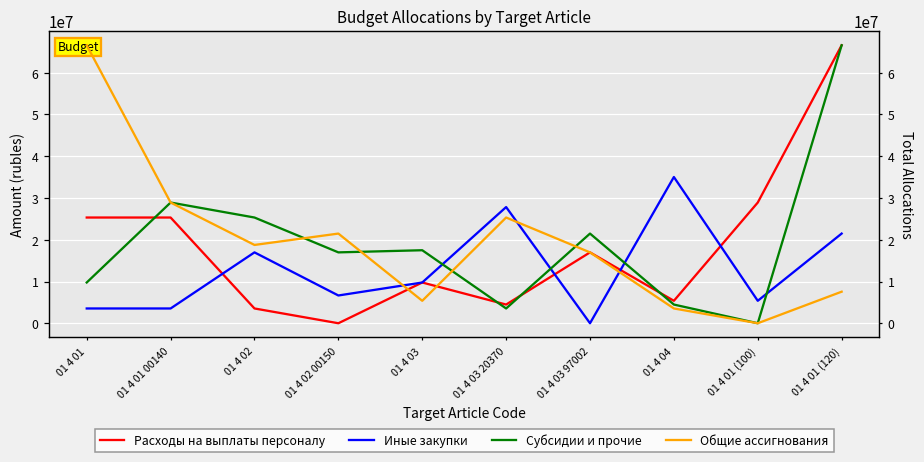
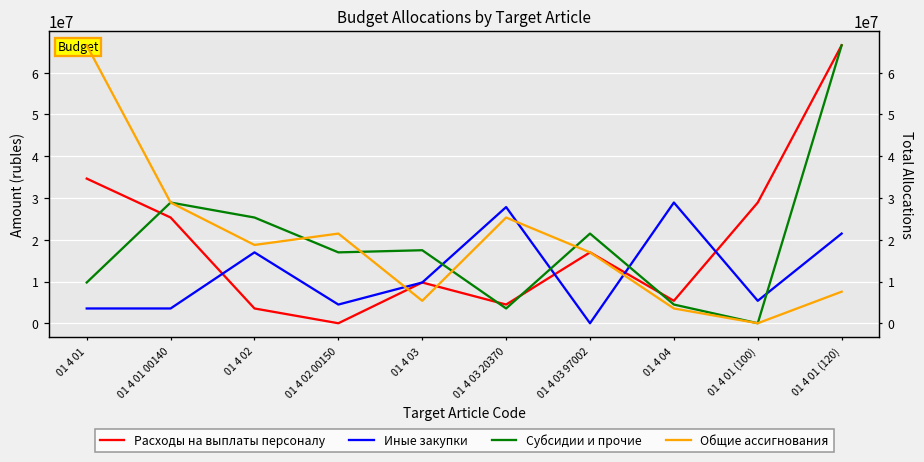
  {
    "Расходы на выплаты персоналу": {
-     "01 4 01": 25000000,
+     "01 4 01": 35000000,
      "01 4 01 00140": 25000000,
      "01 4 02": 4000000,
      "01 4 02 00150": 0,
      "01 4 03 20370": 5000000,
      "01 4 03 97002": 17000000,
      "01 4 04": 5000000,
      "01 4 01 (100)": 29000000
    },
    "Иные закупки": {
      "01 4 01": 4000000,
      "01 4 01 00140": 4000000,
      "01 4 02": 17000000,
-     "01 4 02 00150": 7000000,
+     "01 4 02 00150": 5000000,
      "01 4 03 20370": 28000000,
      "01 4 03 97002": 0,
-     "01 4 04": 35000000,
+     "01 4 04": 29000000,
      "01 4 01 (100)": 5000000,
      "01 4 01 (120)": 21000000
    },
    "Субсидии и прочие": {
      "01 4 01": 10000000,
      "01 4 01 00140": 29000000,
      "01 4 02": 25000000,
      "01 4 02 00150": 17000000,
      "01 4 03": 18000000,
      "01 4 03 20370": 4000000,
      "01 4 03 97002": 21000000,
      "01 4 04": 5000000,
      "01 4 01 (100)": 0
    },
    "Общие ассигнования": {
      "01 4 01 00140": 29000000,
      "01 4 02": 19000000,
      "01 4 02 00150": 21000000,
      "01 4 03": 5000000,
      "01 4 03 20370": 25000000,
      "01 4 03 97002": 17000000,
      "01 4 04": 4000000,
      "01 4 01 (100)": 0,
      "01 4 01 (120)": 8000000
    }
  }
